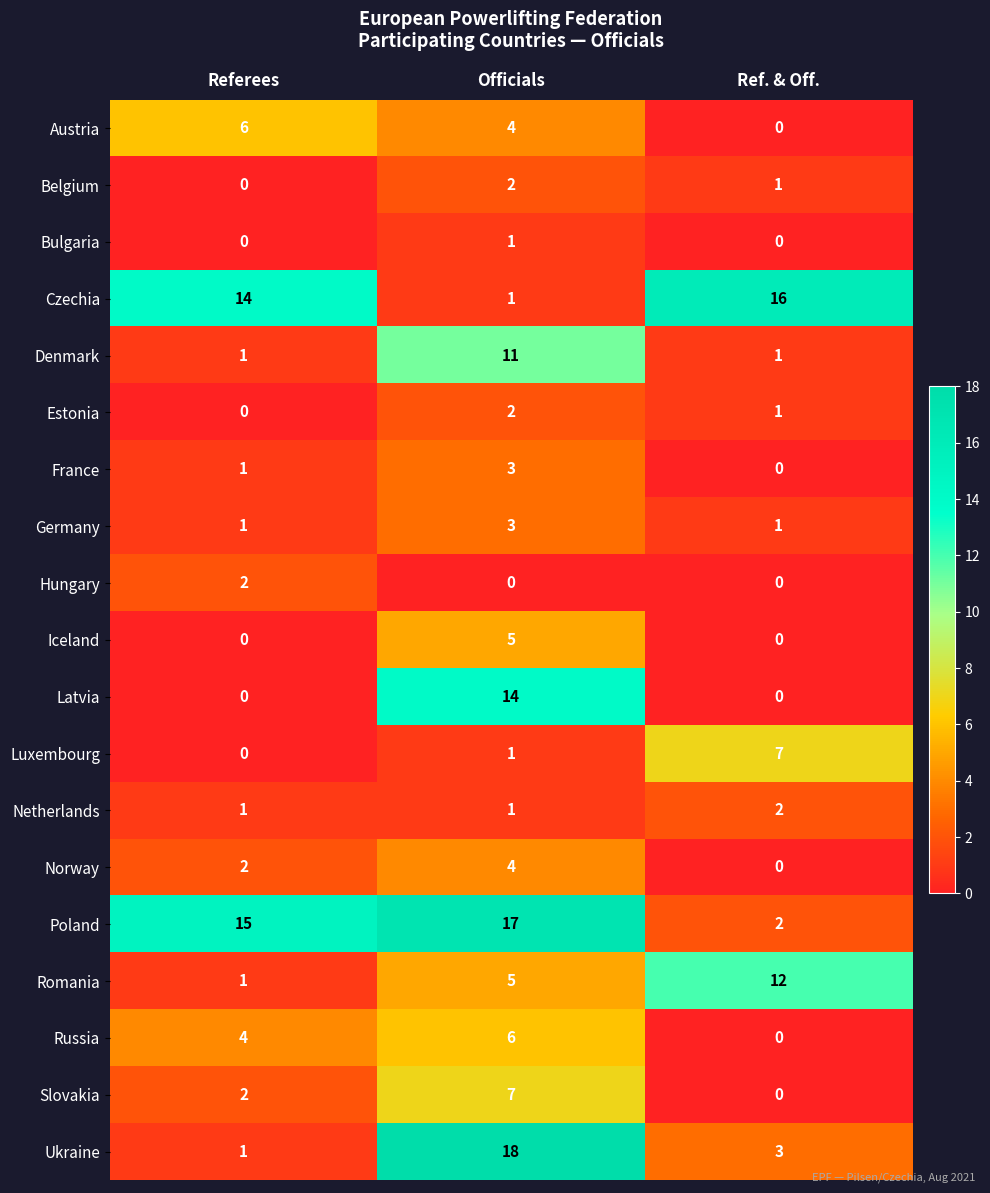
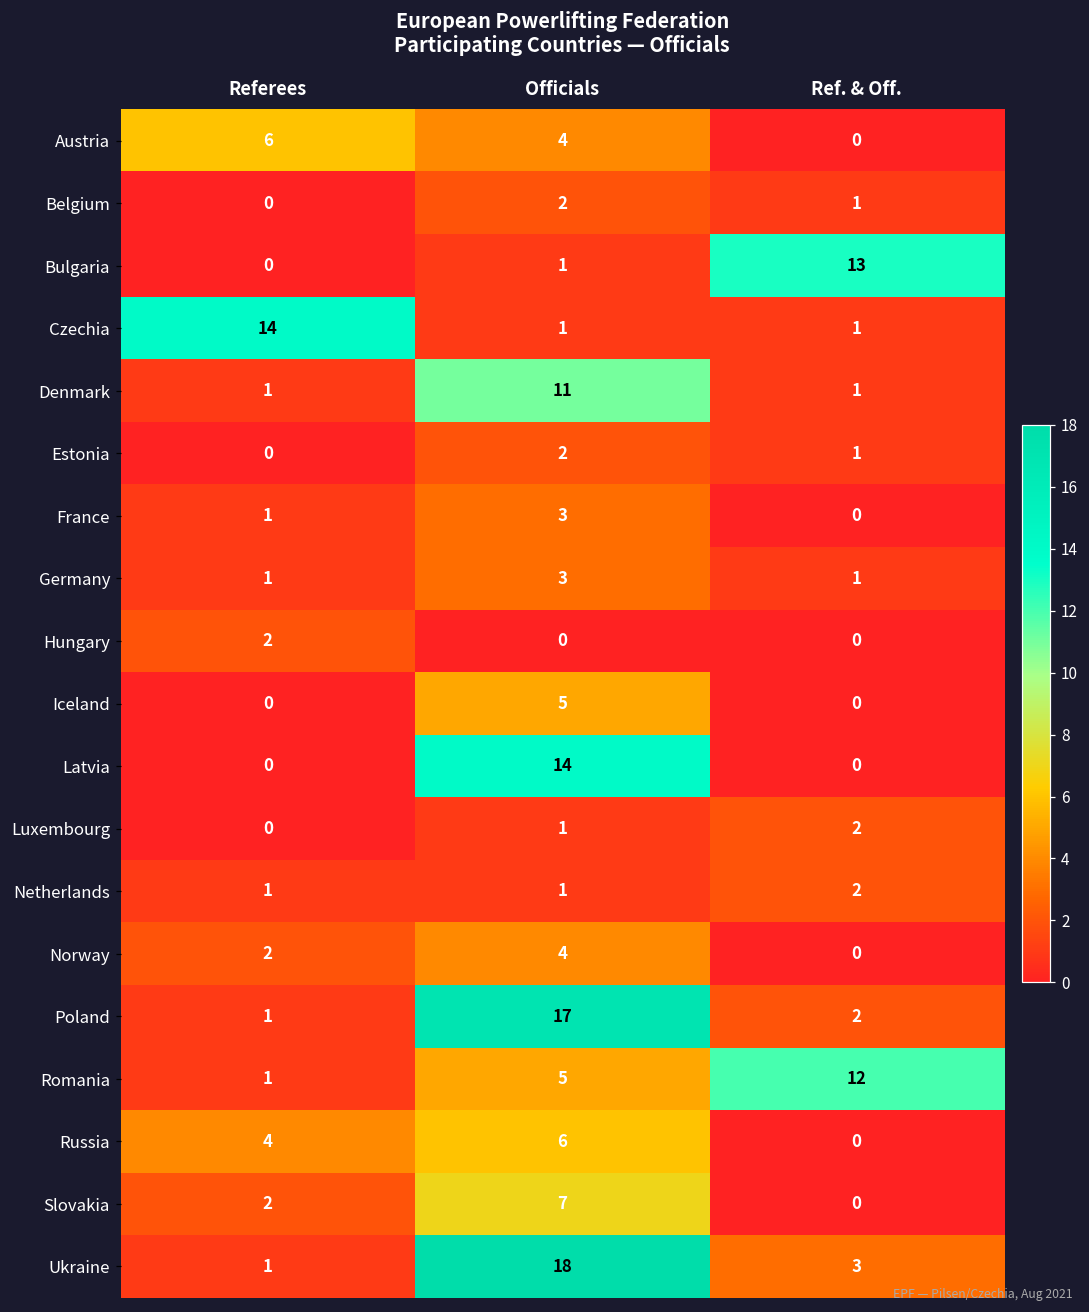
  {
    "Austria": {
      "Referees": 6,
      "Officials": 4,
      "Ref. & Off.": 0
    },
    "Belgium": {
      "Referees": 0,
      "Officials": 2,
      "Ref. & Off.": 1
    },
    "Bulgaria": {
      "Referees": 0,
      "Officials": 1,
-     "Ref. & Off.": 0
+     "Ref. & Off.": 13
    },
    "Czechia": {
      "Referees": 14,
      "Officials": 1,
-     "Ref. & Off.": 16
+     "Ref. & Off.": 1
    },
    "Denmark": {
      "Referees": 1,
      "Officials": 11,
      "Ref. & Off.": 1
    },
    "Estonia": {
      "Referees": 0,
      "Officials": 2,
      "Ref. & Off.": 1
    },
    "France": {
      "Referees": 1,
      "Officials": 3,
      "Ref. & Off.": 0
    },
    "Germany": {
      "Referees": 1,
      "Officials": 3,
      "Ref. & Off.": 1
    },
    "Hungary": {
      "Referees": 2,
      "Officials": 0,
      "Ref. & Off.": 0
    },
    "Iceland": {
      "Referees": 0,
      "Officials": 5,
      "Ref. & Off.": 0
    },
    "Latvia": {
      "Referees": 0,
      "Officials": 14,
      "Ref. & Off.": 0
    },
    "Luxembourg": {
      "Referees": 0,
      "Officials": 1,
-     "Ref. & Off.": 7
+     "Ref. & Off.": 2
    },
    "Netherlands": {
      "Referees": 1,
      "Officials": 1,
      "Ref. & Off.": 2
    },
    "Norway": {
      "Referees": 2,
      "Officials": 4,
      "Ref. & Off.": 0
    },
    "Poland": {
-     "Referees": 15,
+     "Referees": 1,
      "Officials": 17,
      "Ref. & Off.": 2
    },
    "Romania": {
      "Referees": 1,
      "Officials": 5,
      "Ref. & Off.": 12
    },
    "Russia": {
      "Referees": 4,
      "Officials": 6,
      "Ref. & Off.": 0
    },
    "Slovakia": {
      "Referees": 2,
      "Officials": 7,
      "Ref. & Off.": 0
    },
    "Ukraine": {
      "Referees": 1,
      "Officials": 18,
      "Ref. & Off.": 3
    }
  }
